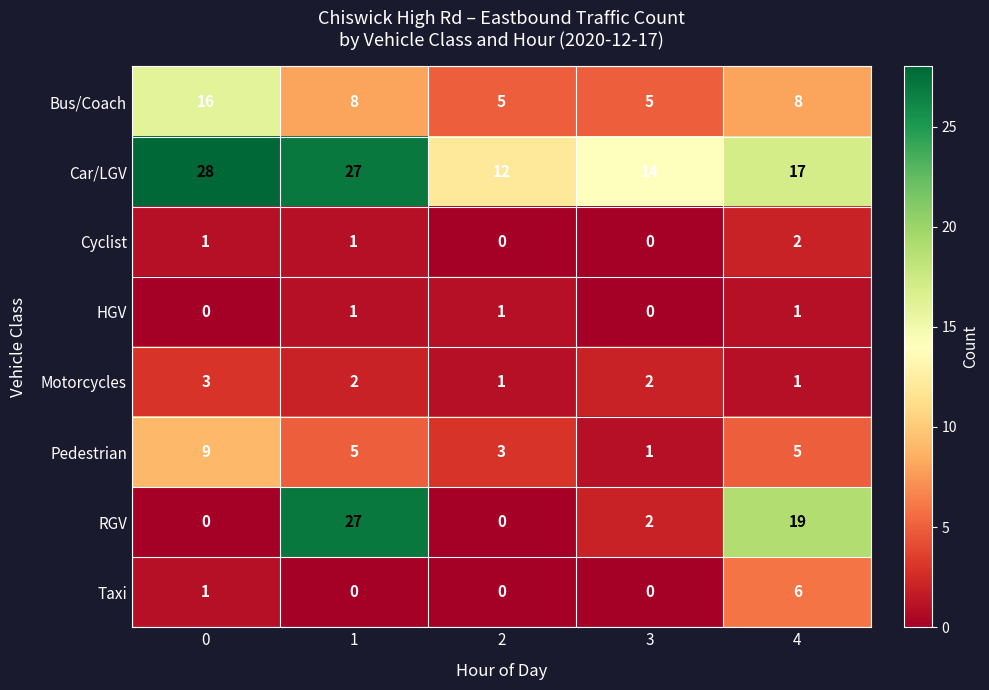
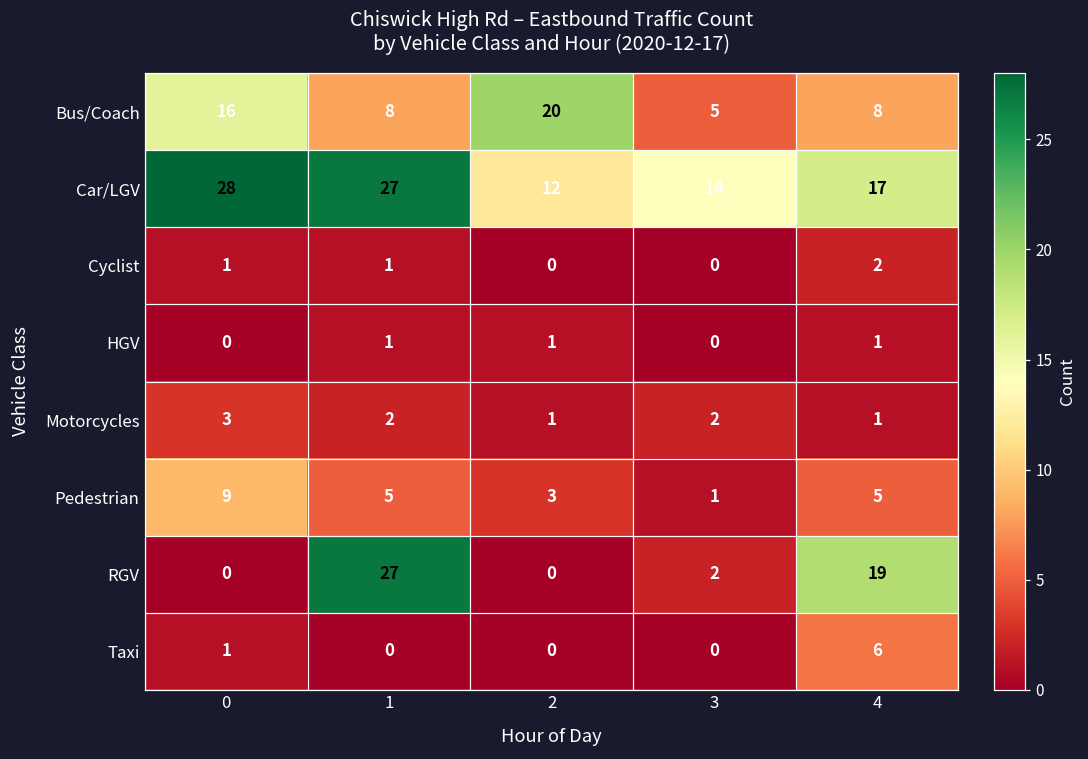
  {
    "Bus/Coach": {
      "0": 16,
      "1": 8,
-     "2": 5,
+     "2": 20,
      "3": 5,
      "4": 8
    },
    "Car/LGV": {
      "0": 28,
      "1": 27,
      "2": 12,
      "3": 14,
      "4": 17
    },
    "Cyclist": {
      "0": 1,
      "1": 1,
      "2": 0,
      "3": 0,
      "4": 2
    },
    "HGV": {
      "0": 0,
      "1": 1,
      "2": 1,
      "3": 0,
      "4": 1
    },
    "Motorcycles": {
      "0": 3,
      "1": 2,
      "2": 1,
      "3": 2,
      "4": 1
    },
    "Pedestrian": {
      "0": 9,
      "1": 5,
      "2": 3,
      "3": 1,
      "4": 5
    },
    "RGV": {
      "0": 0,
      "1": 27,
      "2": 0,
      "3": 2,
      "4": 19
    },
    "Taxi": {
      "0": 1,
      "1": 0,
      "2": 0,
      "3": 0,
      "4": 6
    }
  }
